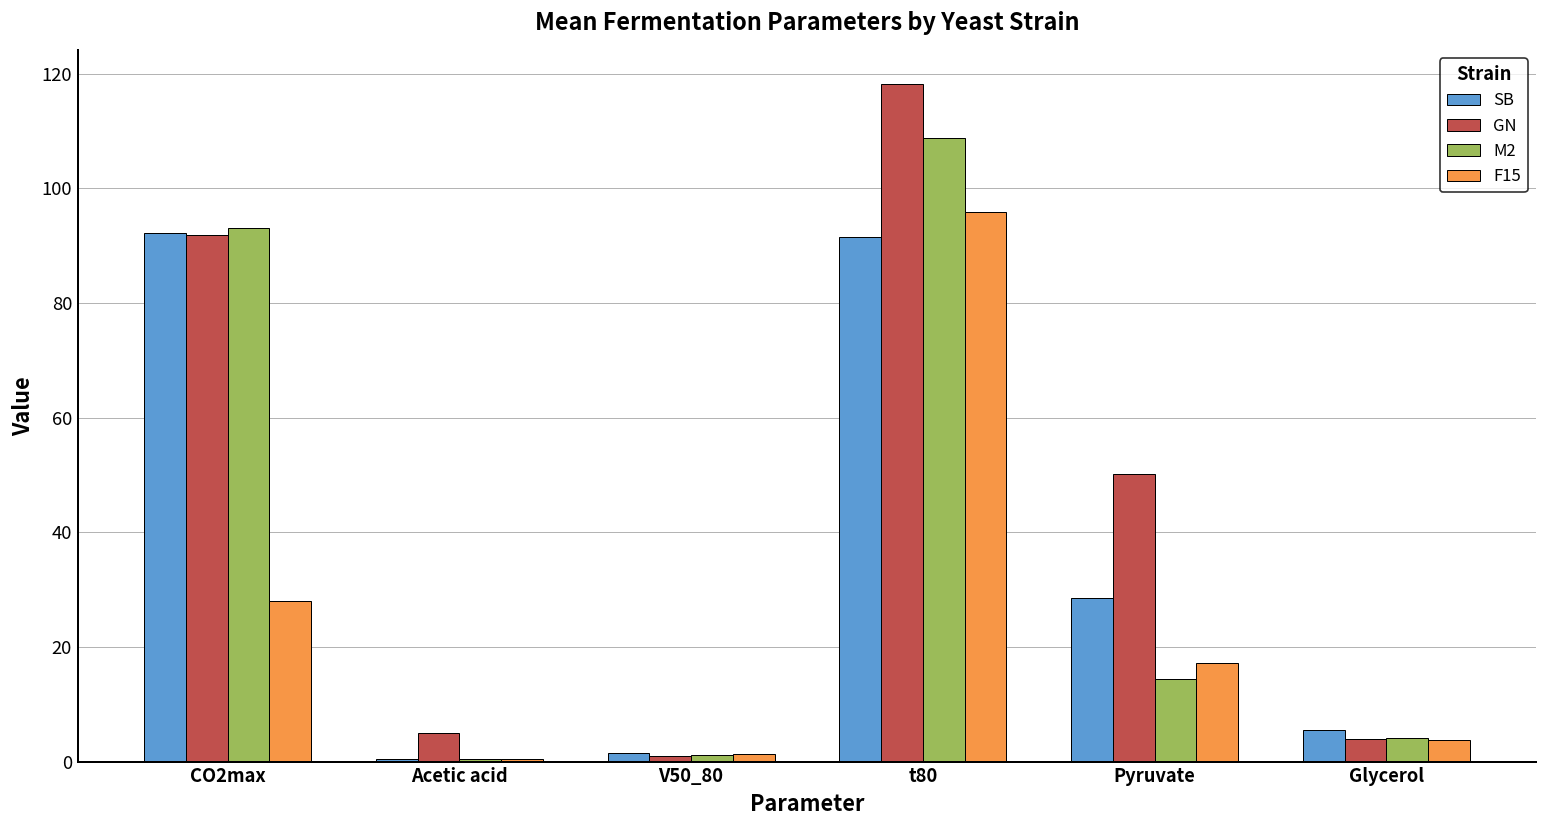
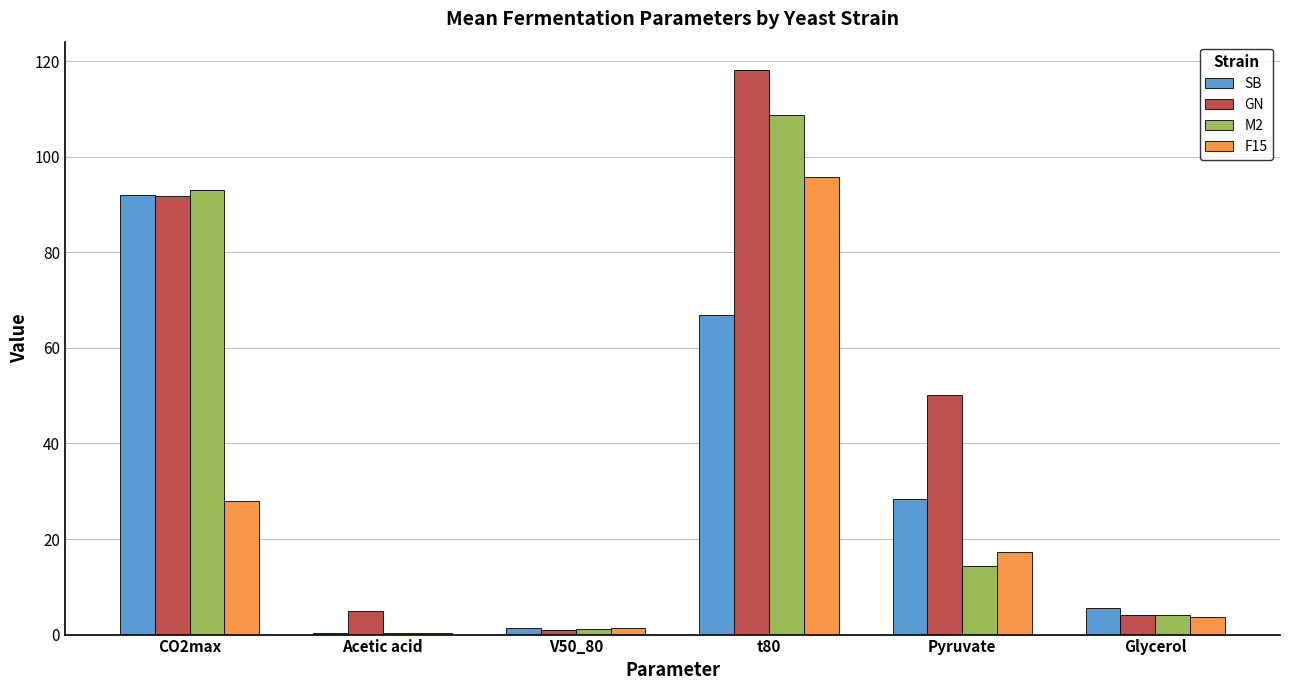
  {
    "SB": {
      "CO2max": 92,
      "V50_80": 1,
-     "t80": 92,
+     "t80": 67,
      "Pyruvate": 28,
      "Glycerol": 5
    },
    "GN": {
      "CO2max": 92,
      "Acetic acid": 5,
      "V50_80": 1,
      "t80": 118,
      "Pyruvate": 50,
      "Glycerol": 4
    },
    "M2": {
      "CO2max": 93,
      "V50_80": 1,
      "t80": 109,
      "Pyruvate": 14,
      "Glycerol": 4
    },
    "F15": {
      "CO2max": 28,
      "V50_80": 1,
      "t80": 96,
      "Pyruvate": 17,
      "Glycerol": 4
    }
  }
